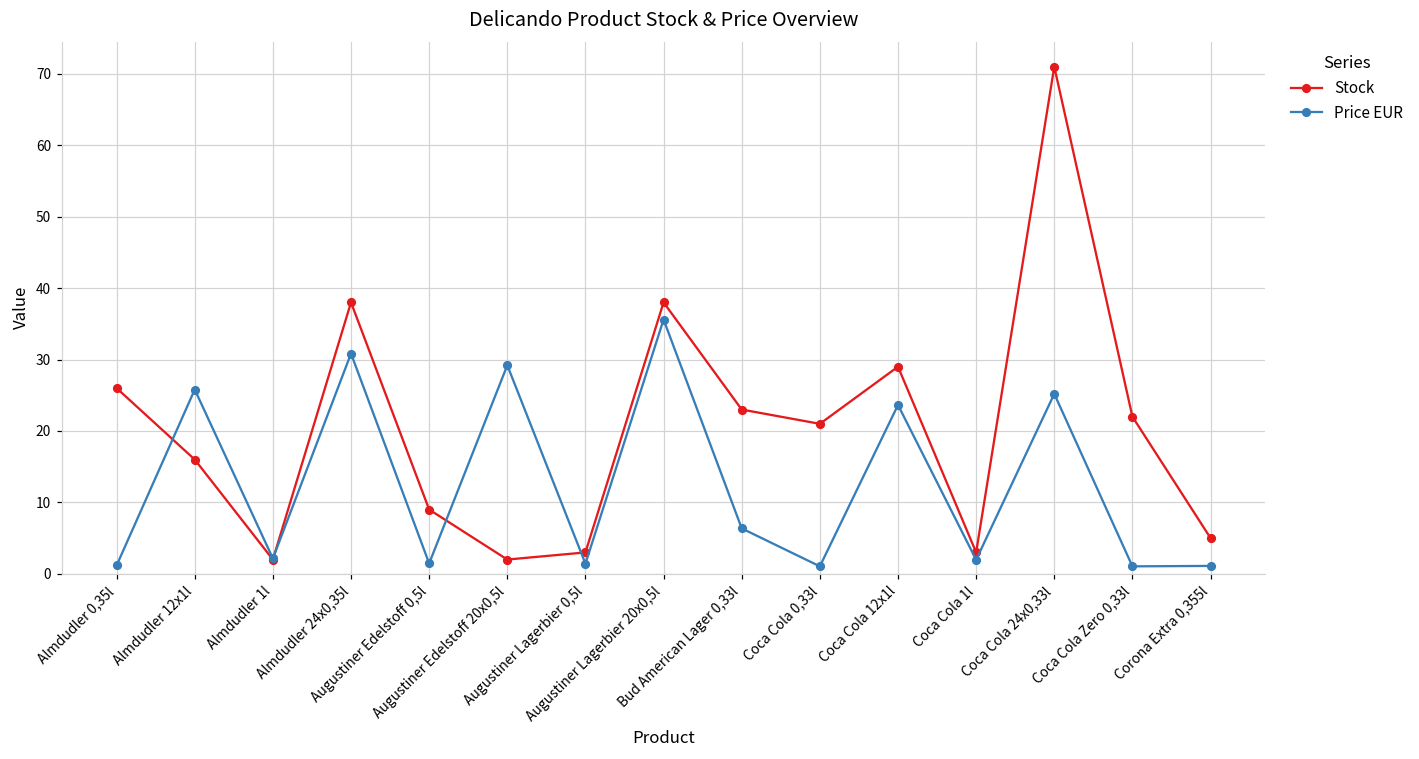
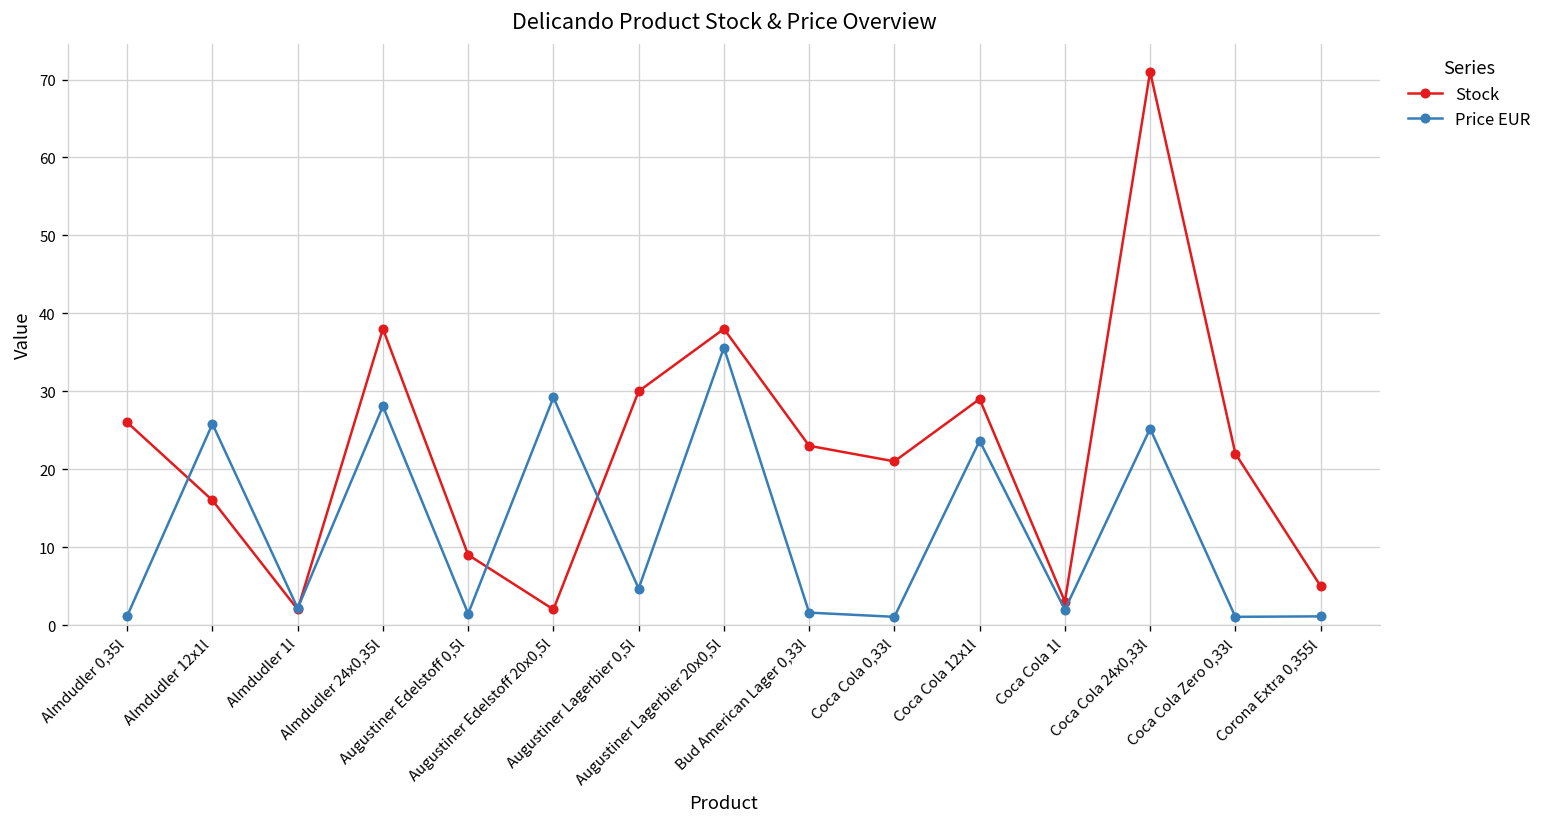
  {
    "Stock": {
      "Almdudler 0,35l": 26,
      "Almdudler 12x1l": 16,
      "Almdudler 24x0,35l": 38,
      "Augustiner Edelstoff 0,5l": 9,
      "Augustiner Edelstoff 20x0,5l": 2,
-     "Augustiner Lagerbier 0,5l": 3,
+     "Augustiner Lagerbier 0,5l": 30,
      "Augustiner Lagerbier 20x0,5l": 38,
      "Bud American Lager 0,33l": 23,
      "Coca Cola 0,33l": 21,
      "Coca Cola 12x1l": 29,
      "Coca Cola 1l": 3,
      "Coca Cola 24x0,33l": 71,
      "Coca Cola Zero 0,33l": 22,
      "Corona Extra 0,355l": 5
    },
    "Price EUR": {
      "Almdudler 0,35l": 1,
      "Almdudler 12x1l": 26,
-     "Almdudler 24x0,35l": 31,
+     "Almdudler 24x0,35l": 28,
      "Augustiner Edelstoff 0,5l": 1,
      "Augustiner Edelstoff 20x0,5l": 29,
-     "Augustiner Lagerbier 0,5l": 1,
+     "Augustiner Lagerbier 0,5l": 5,
      "Augustiner Lagerbier 20x0,5l": 36,
-     "Bud American Lager 0,33l": 6,
+     "Bud American Lager 0,33l": 2,
      "Coca Cola 0,33l": 1,
      "Coca Cola 12x1l": 24,
      "Coca Cola 1l": 2,
      "Coca Cola 24x0,33l": 25,
      "Coca Cola Zero 0,33l": 1,
      "Corona Extra 0,355l": 1
    }
  }
